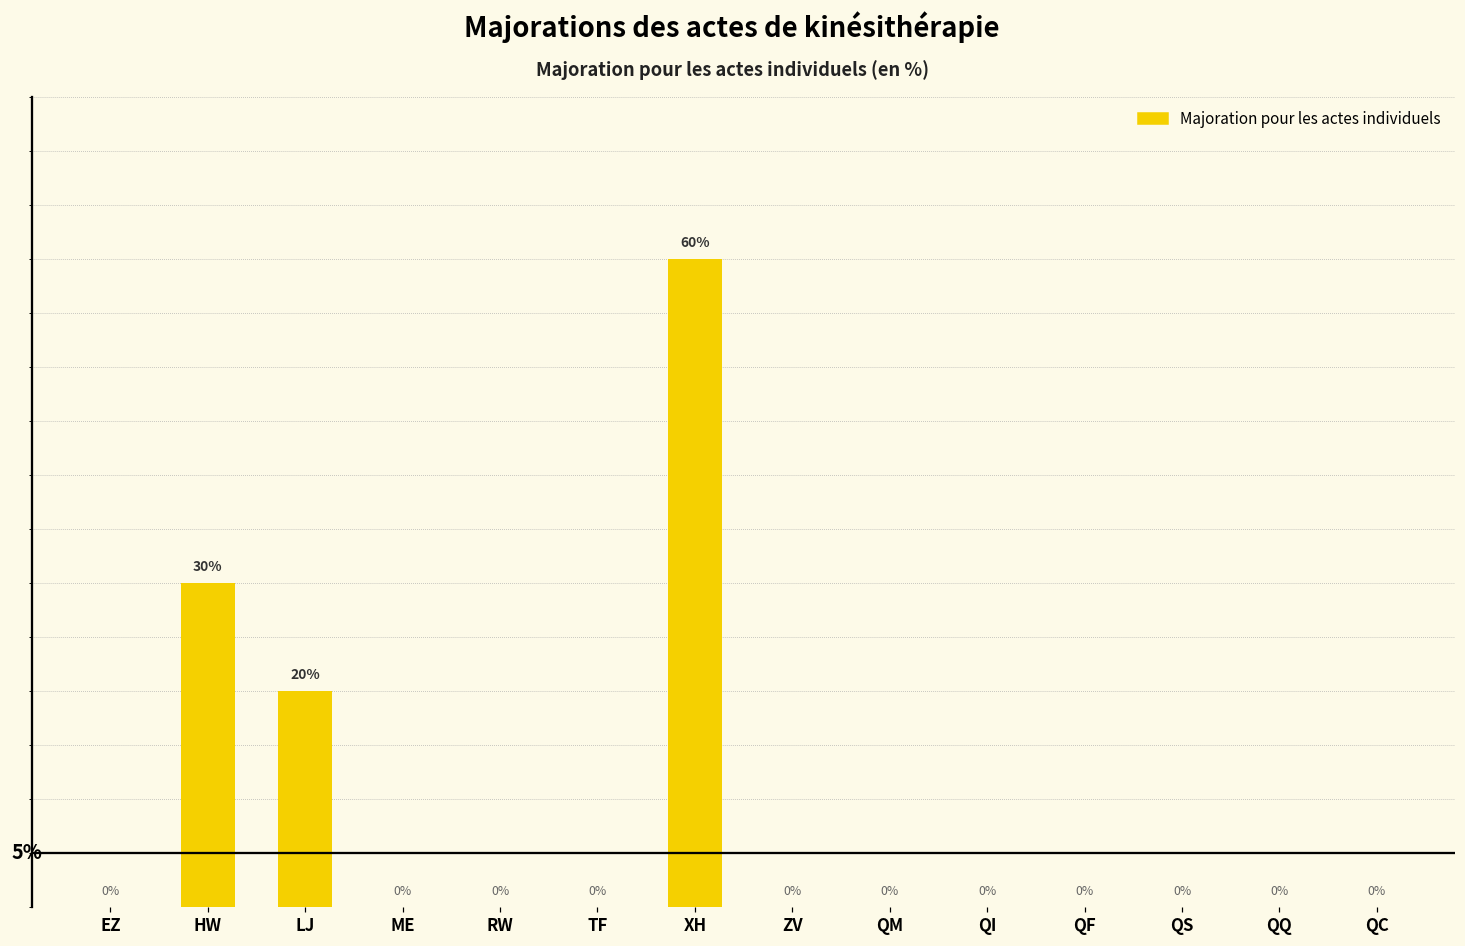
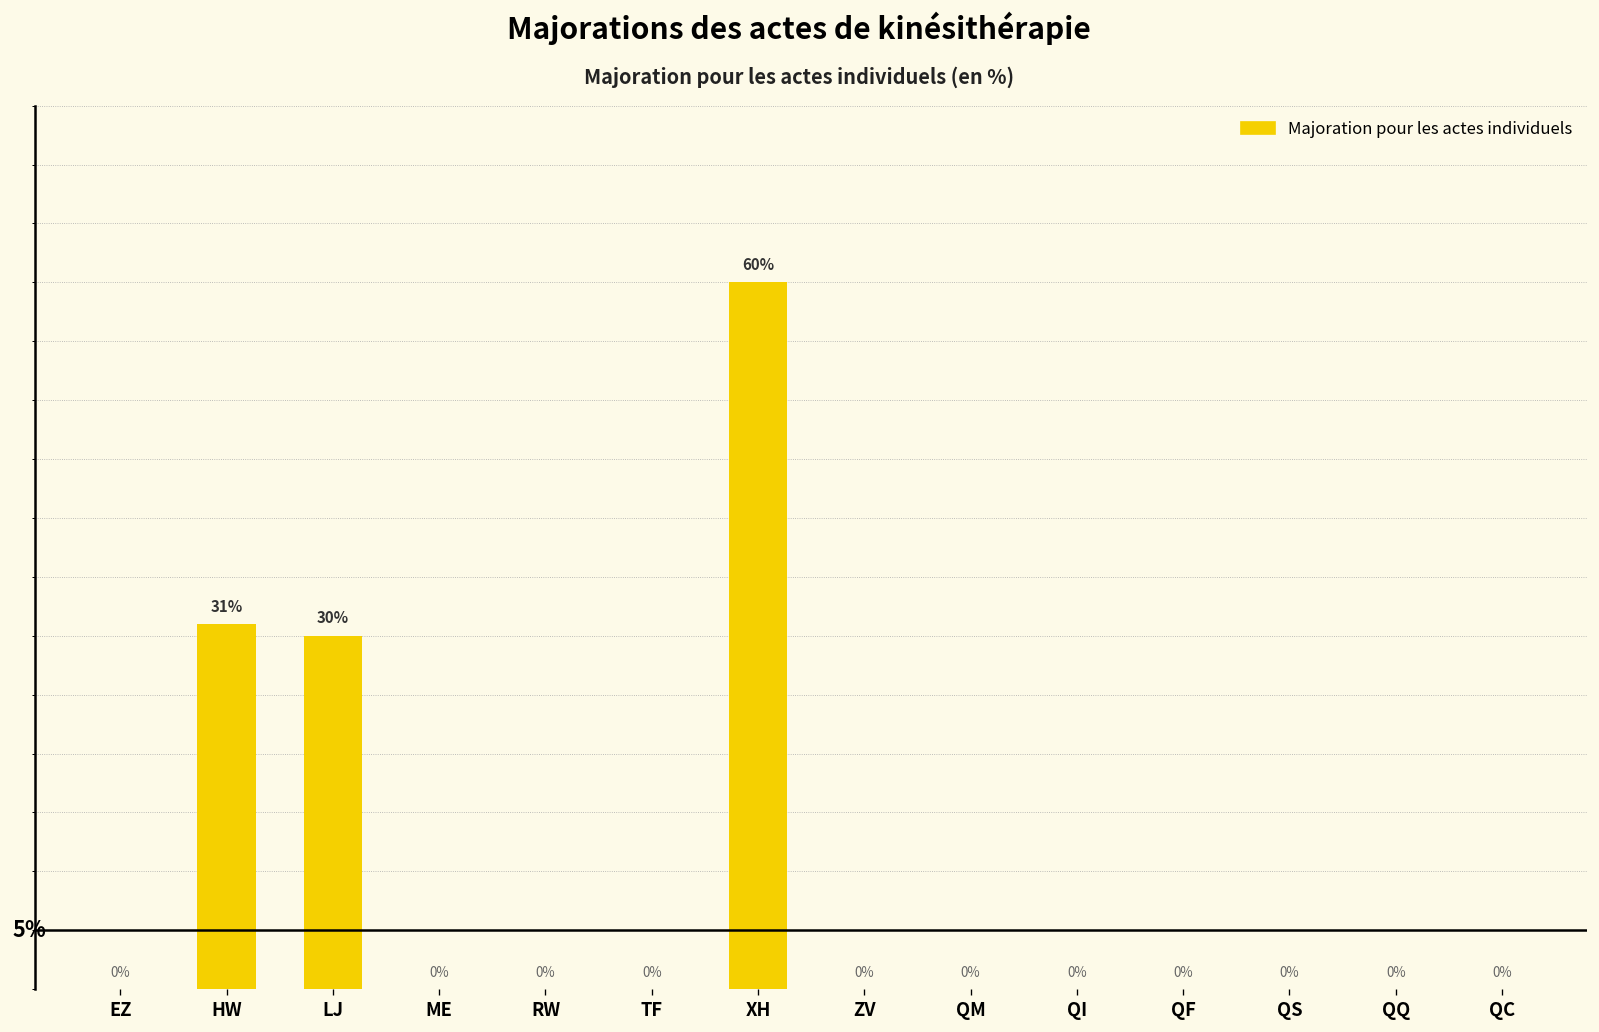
  {
    "EZ": "0%",
-   "HW": "30%",
-   "LJ": "20%",
+   "HW": "31%",
+   "LJ": "30%",
    "ME": "0%",
    "RW": "0%",
    "TF": "0%",
    "XH": "60%",
    "ZV": "0%",
    "QM": "0%",
    "QI": "0%",
    "QF": "0%",
    "QS": "0%",
    "QQ": "0%",
    "QC": "0%"
  }
